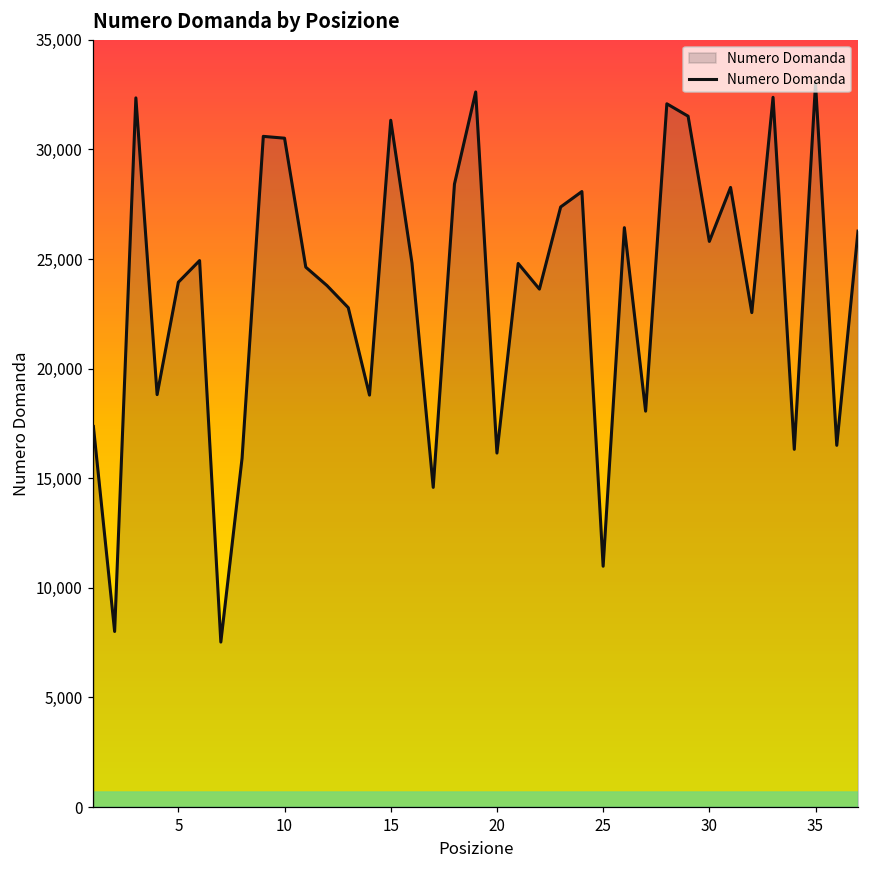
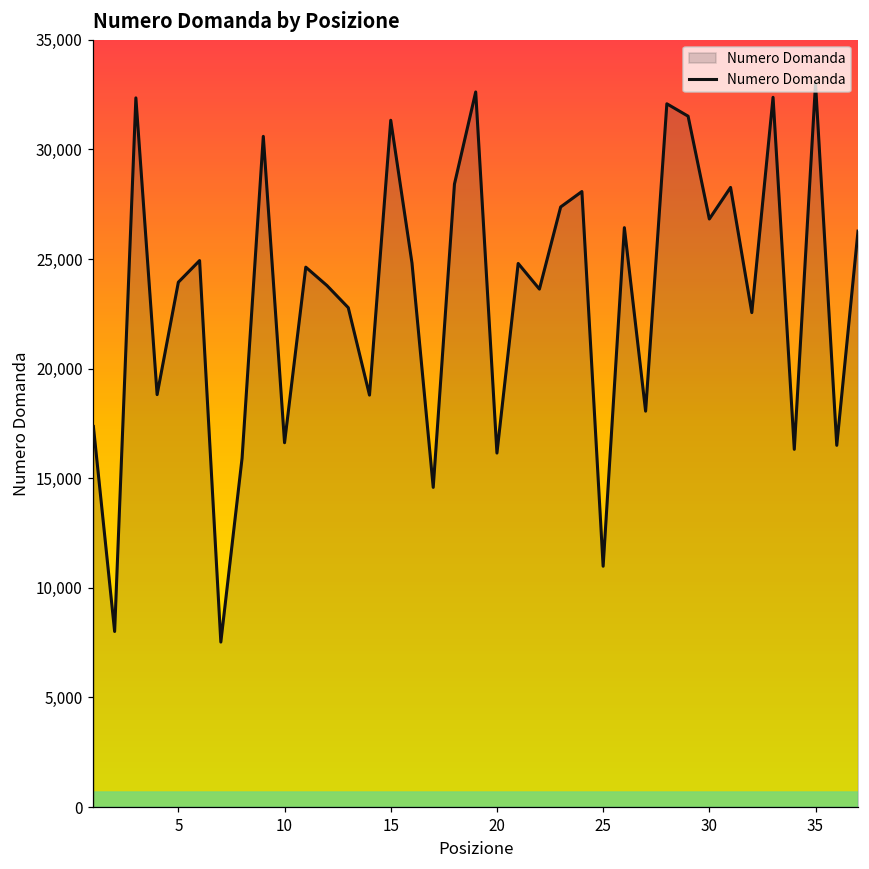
  {
    "5": "23,900",
-   "10": "30,500",
+   "10": "16,600",
    "15": "31,300",
    "20": "16,100",
    "25": "11,000",
-   "30": "25,800"
+   "30": "26,800"
  }
